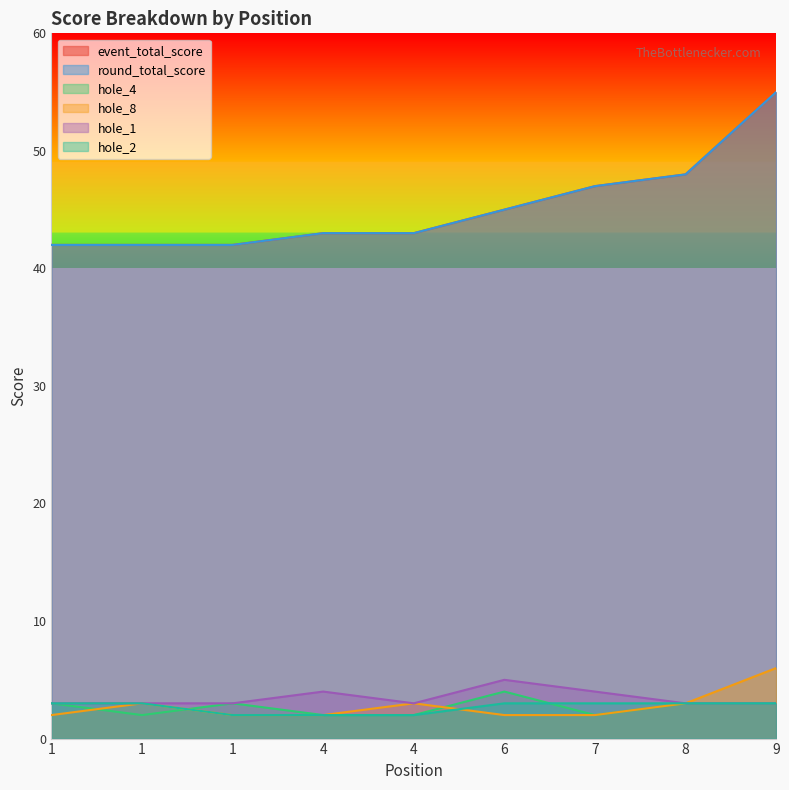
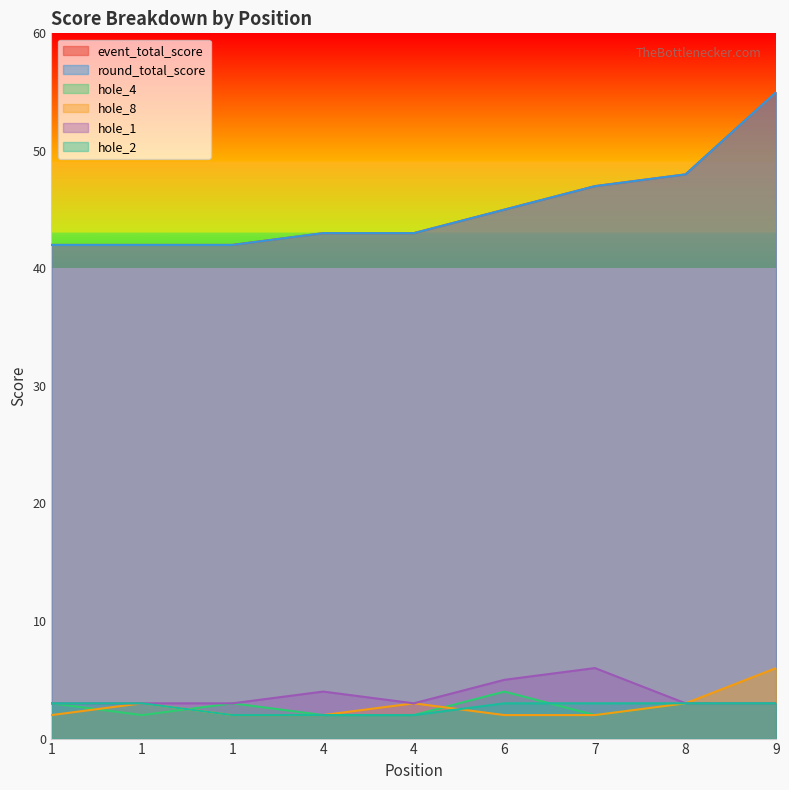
  {
    "hole_8": {
      "6": 2,
      "9": 6
    },
    "hole_1": {
      "6": 5,
-     "7": 4
+     "7": 6
    }
  }
